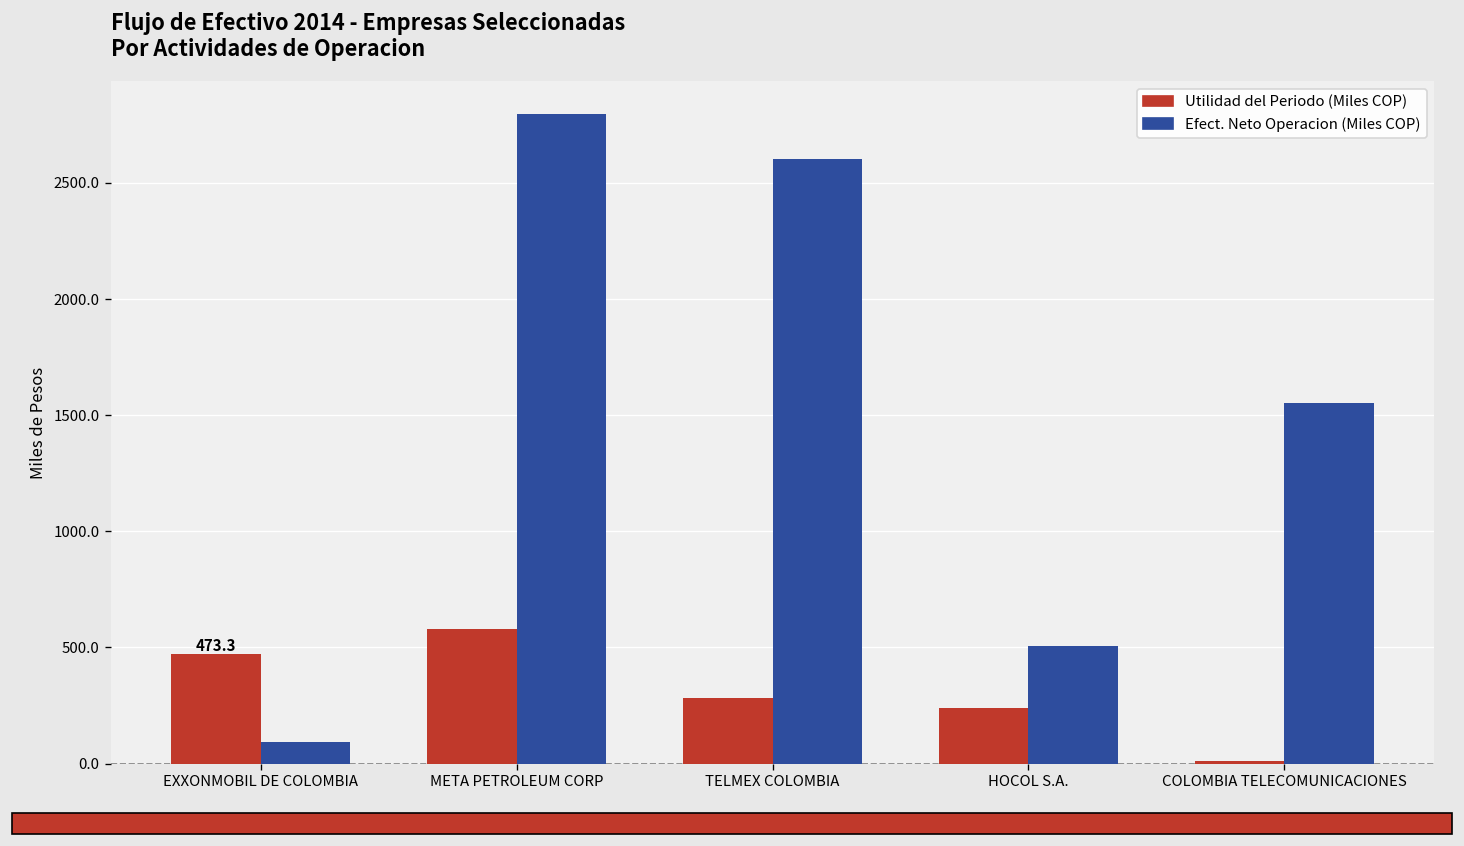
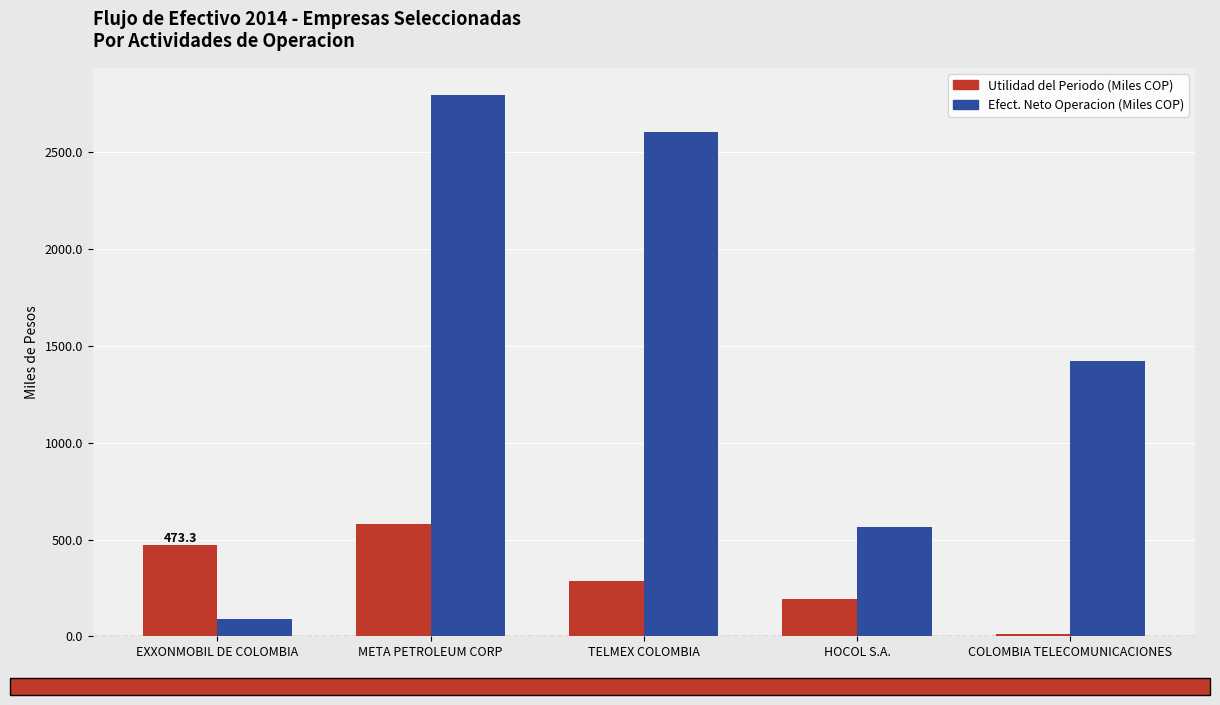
  {
    "Utilidad del Periodo (Miles COP)": {
      "META PETROLEUM CORP": 580,
      "TELMEX COLOMBIA": 280,
-     "HOCOL S.A.": 240
+     "HOCOL S.A.": 190
    },
    "Efect. Neto Operacion (Miles COP)": {
      "EXXONMOBIL DE COLOMBIA": 90,
      "META PETROLEUM CORP": 2800,
      "TELMEX COLOMBIA": 2600,
-     "HOCOL S.A.": 500,
-     "COLOMBIA TELECOMUNICACIONES": 1550
+     "HOCOL S.A.": 560,
+     "COLOMBIA TELECOMUNICACIONES": 1420
    }
  }
